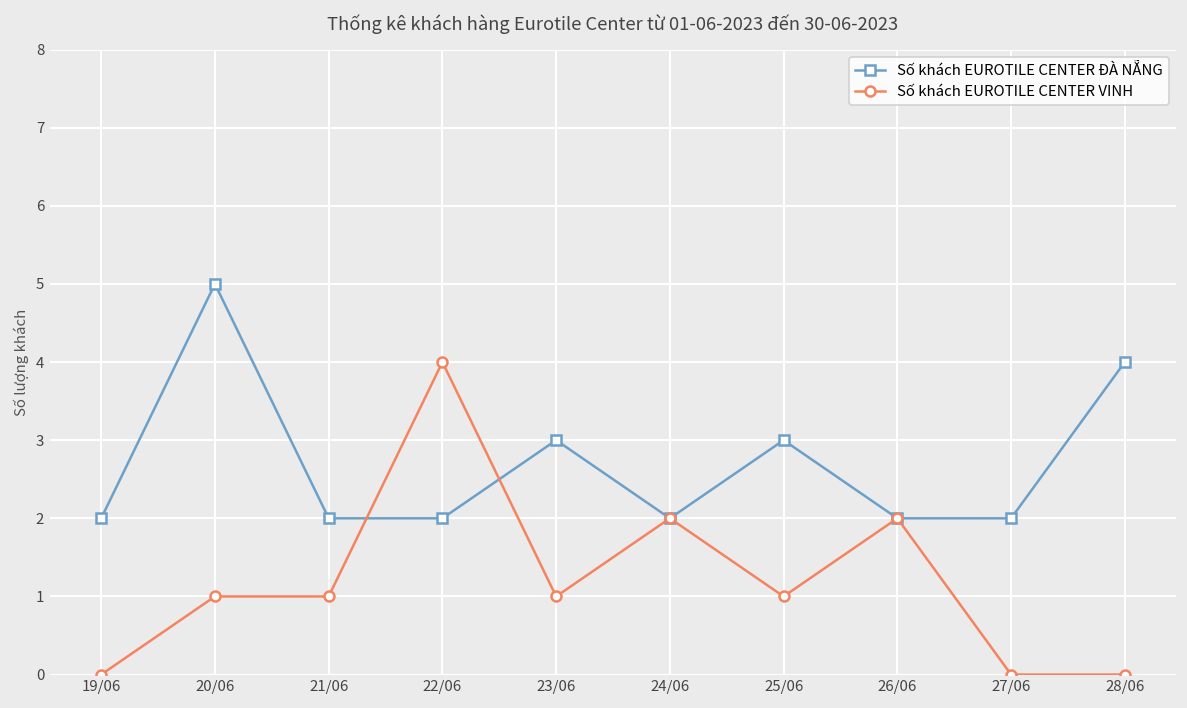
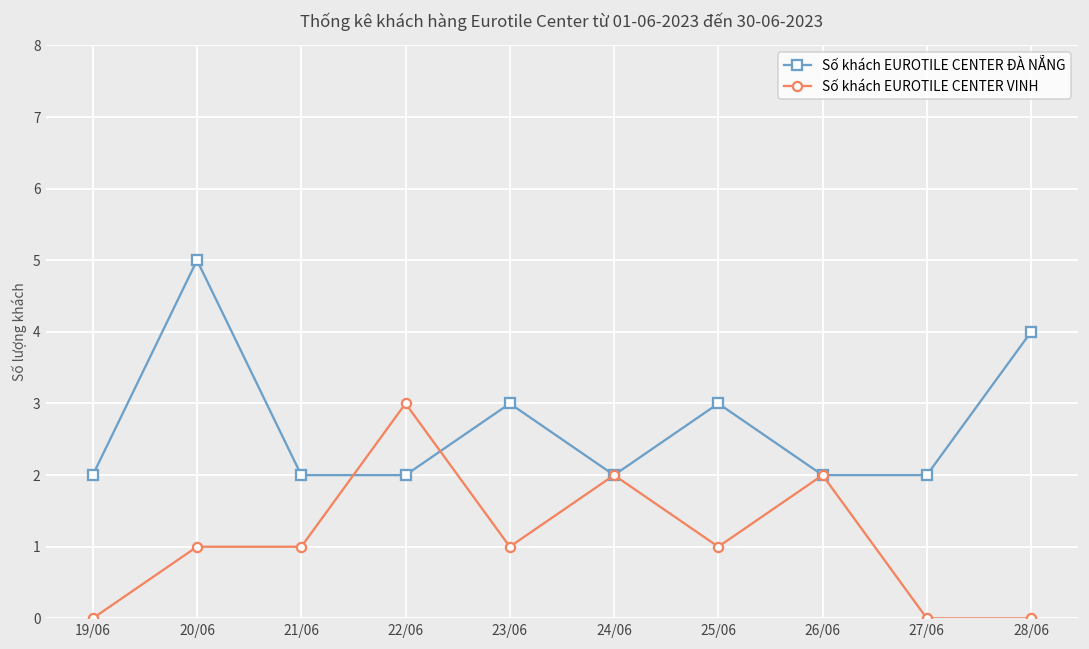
  {
    "Số khách EUROTILE CENTER ĐÀ NẴNG": {
      "19/06": 2,
      "20/06": 5,
      "21/06": 2,
      "22/06": 2,
      "23/06": 3,
      "25/06": 3,
      "27/06": 2,
      "28/06": 4
    },
    "Số khách EUROTILE CENTER VINH": {
      "19/06": 0,
      "20/06": 1,
      "21/06": 1,
-     "22/06": 4,
+     "22/06": 3,
      "23/06": 1,
      "25/06": 1,
      "27/06": 0,
      "28/06": 0
    }
  }
